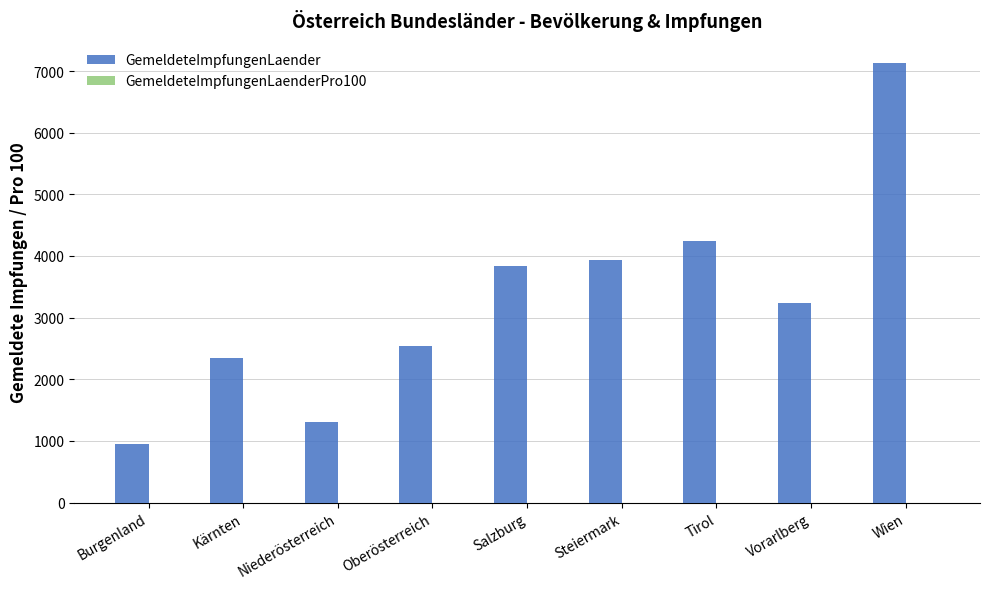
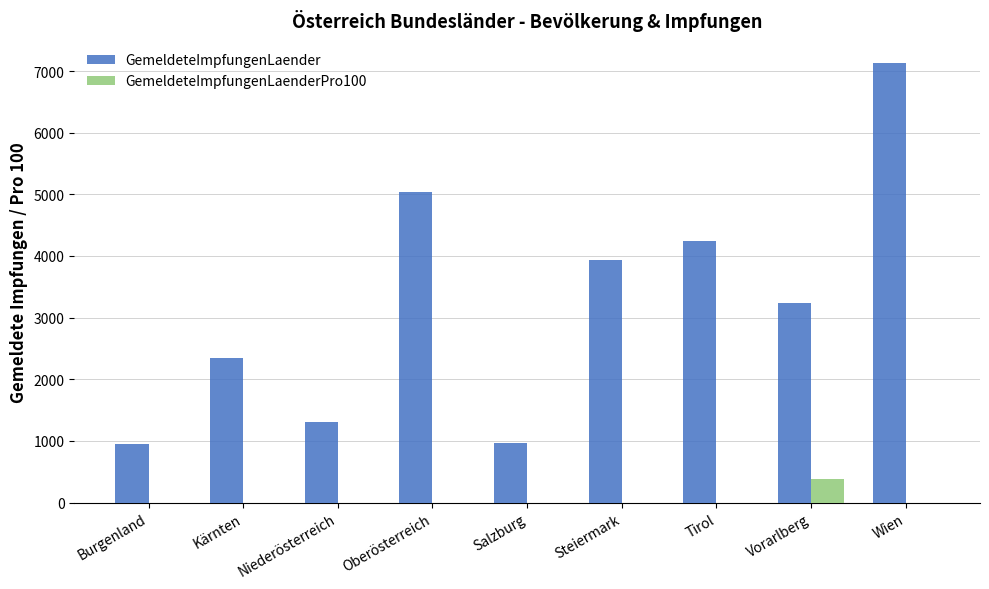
  {
    "GemeldeteImpfungenLaender": {
      "Burgenland": 1000,
      "Kärnten": 2300,
      "Niederösterreich": 1300,
-     "Oberösterreich": 2500,
-     "Salzburg": 3800,
+     "Oberösterreich": 5000,
+     "Salzburg": 1000,
      "Steiermark": 3900,
      "Tirol": 4200,
      "Vorarlberg": 3200,
      "Wien": 7100
    },
    "GemeldeteImpfungenLaenderPro100": {
-     "Vorarlberg": 0
+     "Vorarlberg": 400
    }
  }
